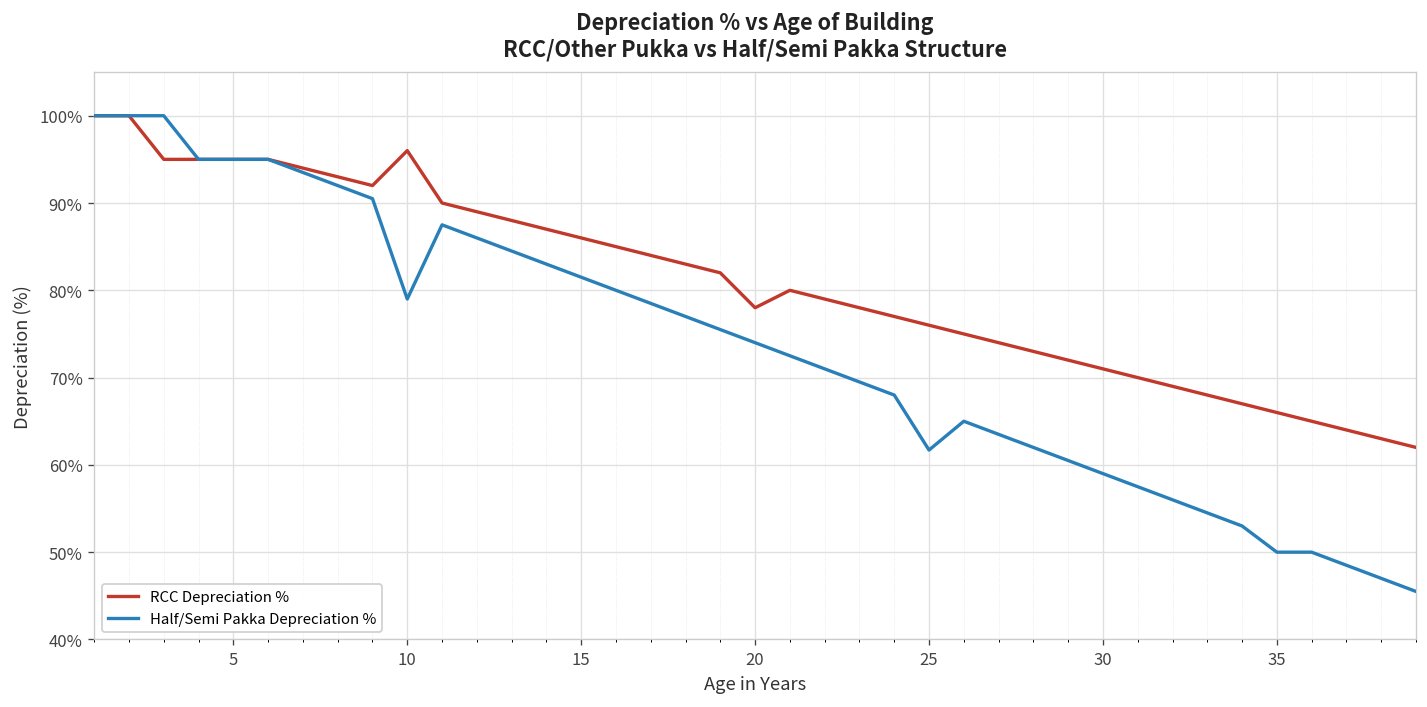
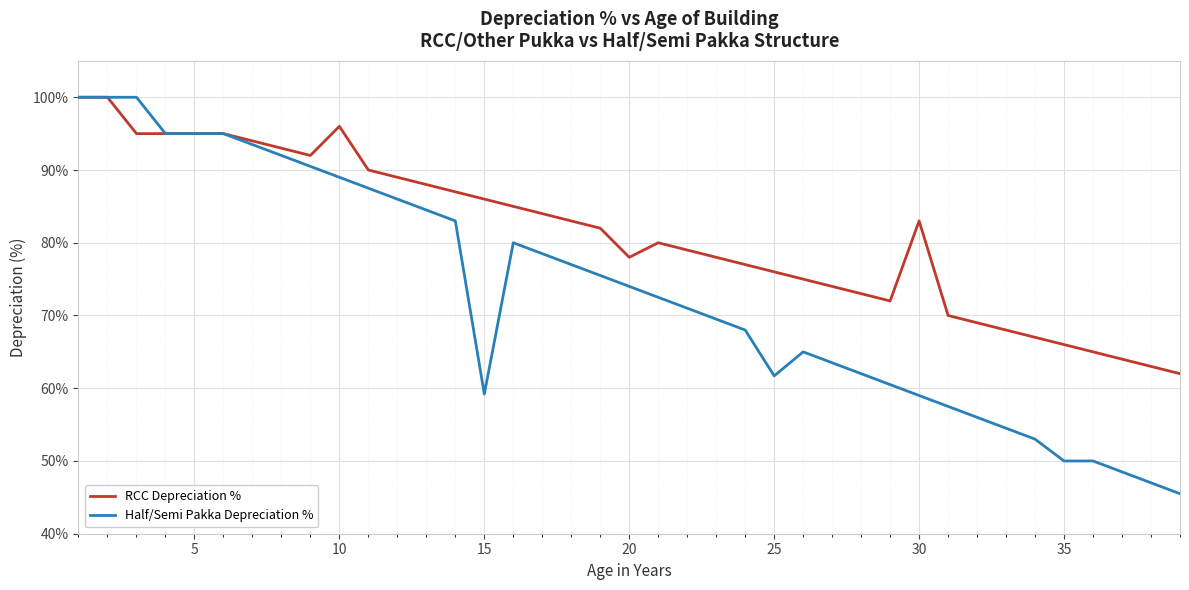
  {
    "RCC Depreciation %": {
      "10": "96%",
      "15": "86%",
      "20": "78%",
      "25": "76%",
-     "30": "71%",
+     "30": "83%",
      "35": "66%"
    },
    "Half/Semi Pakka Depreciation %": {
-     "10": "79%",
-     "15": "82%",
+     "10": "89%",
+     "15": "59%",
      "20": "74%",
      "25": "62%",
      "30": "59%",
      "35": "50%"
    }
  }
